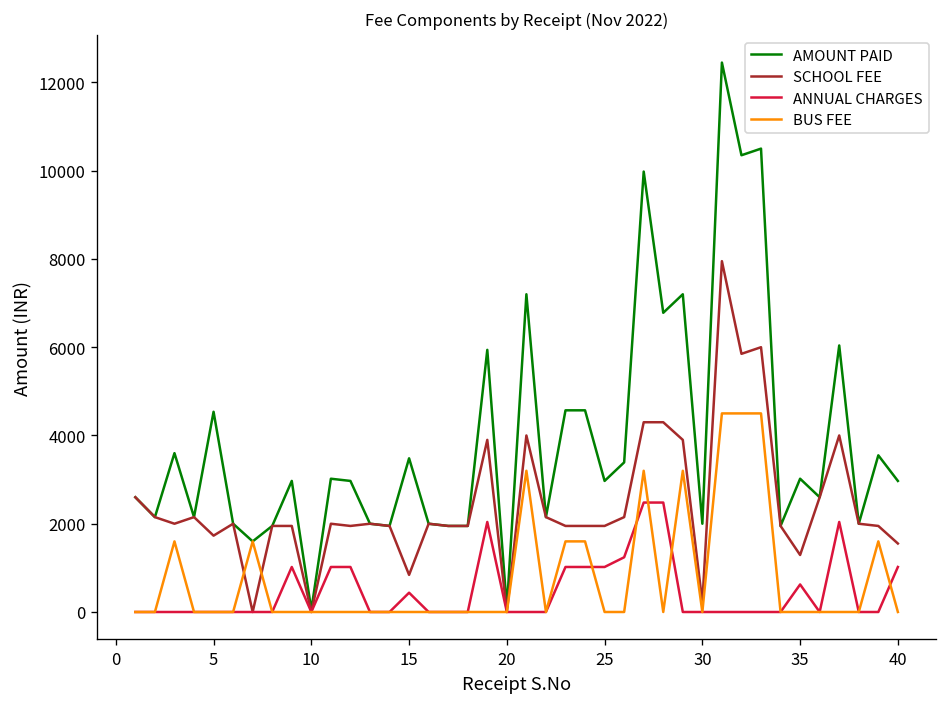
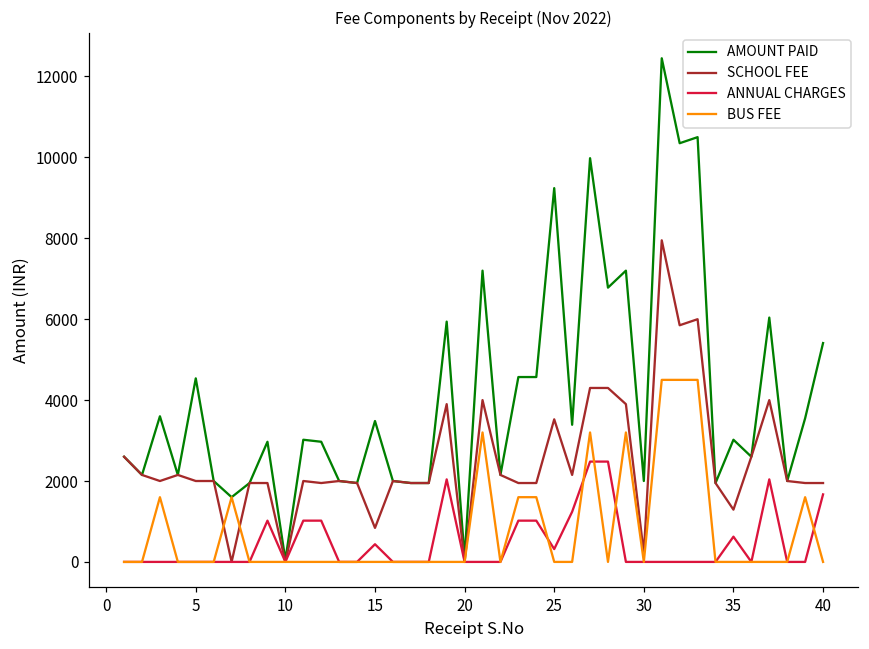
  {
    "AMOUNT PAID": {
      "5": 4500,
      "15": 3500,
      "20": 100,
-     "25": 3000,
+     "25": 9200,
      "30": 2000,
      "35": 3000,
-     "40": 3000
+     "40": 5400
    },
    "SCHOOL FEE": {
-     "5": 1700,
+     "5": 2000,
      "15": 800,
-     "25": 2000,
+     "25": 3500,
      "30": 200,
      "35": 1300,
-     "40": 1600
+     "40": 2000
    },
    "ANNUAL CHARGES": {
      "15": 400,
-     "25": 1000,
+     "25": 300,
      "35": 600,
-     "40": 1000
+     "40": 1700
    },
    "BUS FEE": {
      "15": 0,
      "25": 0,
      "35": 0,
      "40": 0
    }
  }
